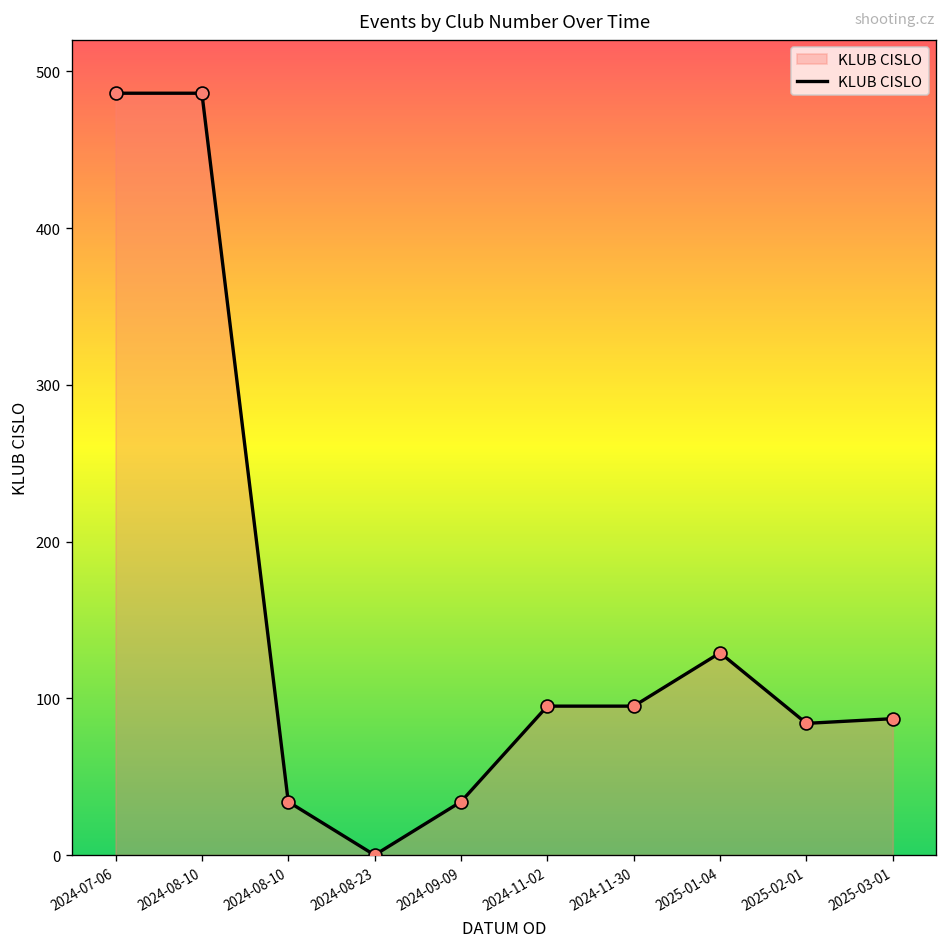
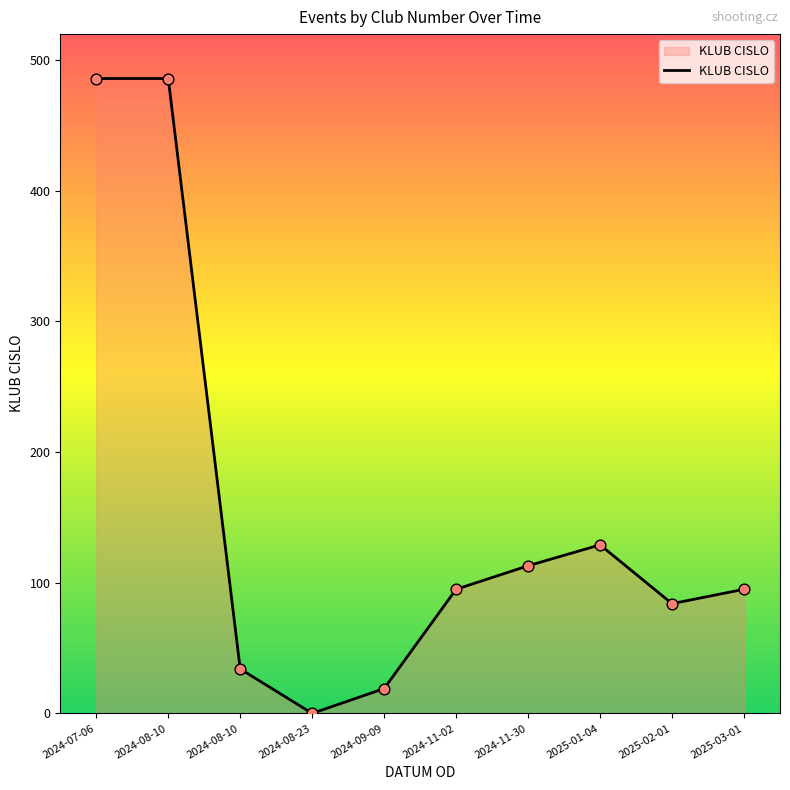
  {
    "2024-07-06": 486,
    "2024-08-23": 0,
-   "2024-09-09": 34,
+   "2024-09-09": 19,
    "2024-11-02": 95,
-   "2024-11-30": 95,
+   "2024-11-30": 113,
    "2025-01-04": 129,
    "2025-02-01": 84,
-   "2025-03-01": 87
+   "2025-03-01": 95
  }
